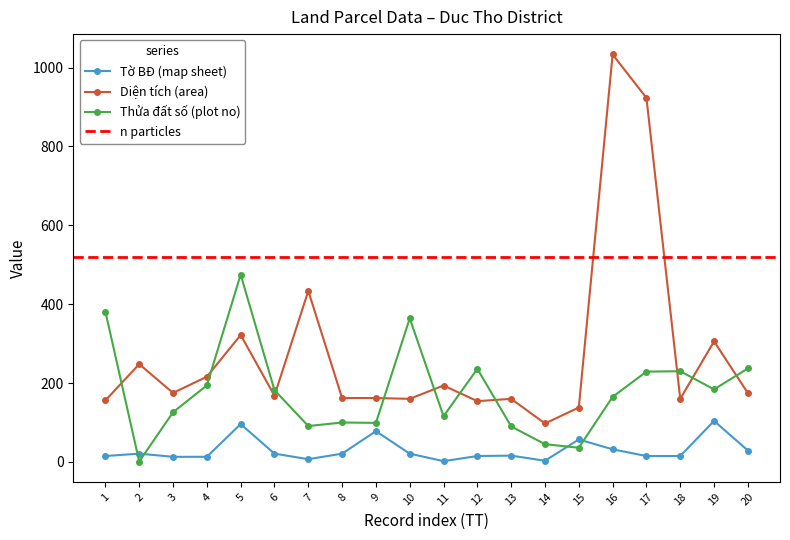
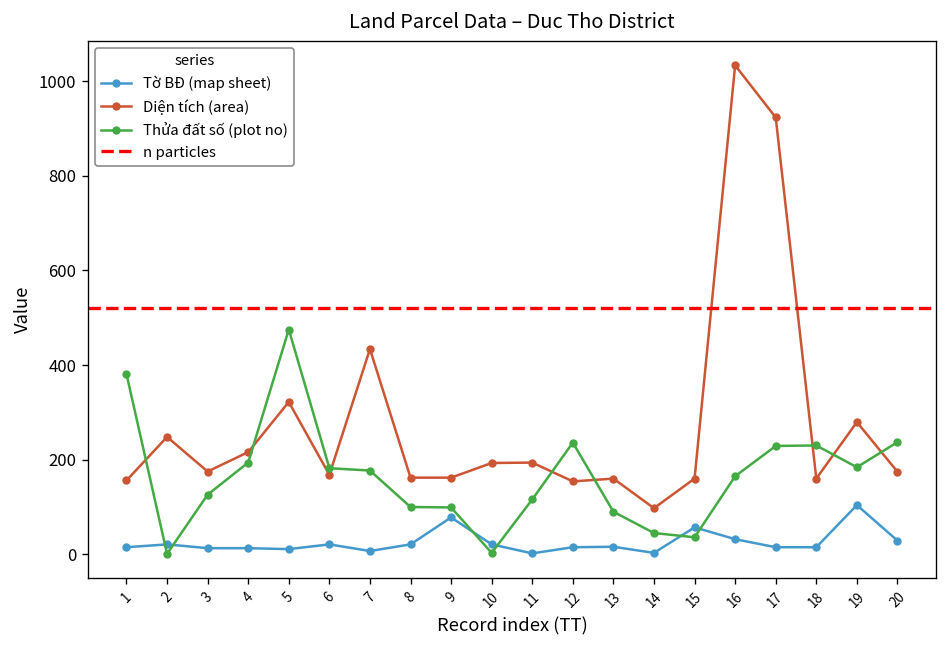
  {
    "Tờ BĐ (map sheet)": {
      "1": 20,
      "2": 20,
      "3": 10,
      "4": 10,
-     "5": 100,
+     "5": 10,
      "6": 20,
      "7": 10,
      "8": 20,
      "9": 80,
      "10": 20,
      "11": 0,
      "12": 20,
      "13": 20,
      "14": 0,
      "15": 60,
      "16": 30,
      "17": 20,
      "18": 20,
      "19": 100,
      "20": 30
    },
    "Diện tích (area)": {
      "1": 160,
      "2": 250,
      "3": 180,
      "4": 220,
      "5": 320,
      "6": 170,
      "7": 430,
      "8": 160,
      "9": 160,
-     "10": 160,
+     "10": 190,
      "11": 190,
      "12": 150,
      "13": 160,
      "14": 100,
-     "15": 140,
+     "15": 160,
      "16": 1030,
      "17": 920,
      "18": 160,
-     "19": 310,
+     "19": 280,
      "20": 170
    },
    "Thửa đất số (plot no)": {
      "1": 380,
      "2": 0,
      "3": 130,
      "4": 190,
      "5": 480,
      "6": 180,
-     "7": 90,
+     "7": 180,
      "8": 100,
      "9": 100,
-     "10": 360,
+     "10": 0,
      "11": 120,
      "12": 240,
      "13": 90,
      "14": 50,
      "15": 40,
      "16": 170,
      "17": 230,
      "18": 230,
      "19": 180,
      "20": 240
    }
  }
